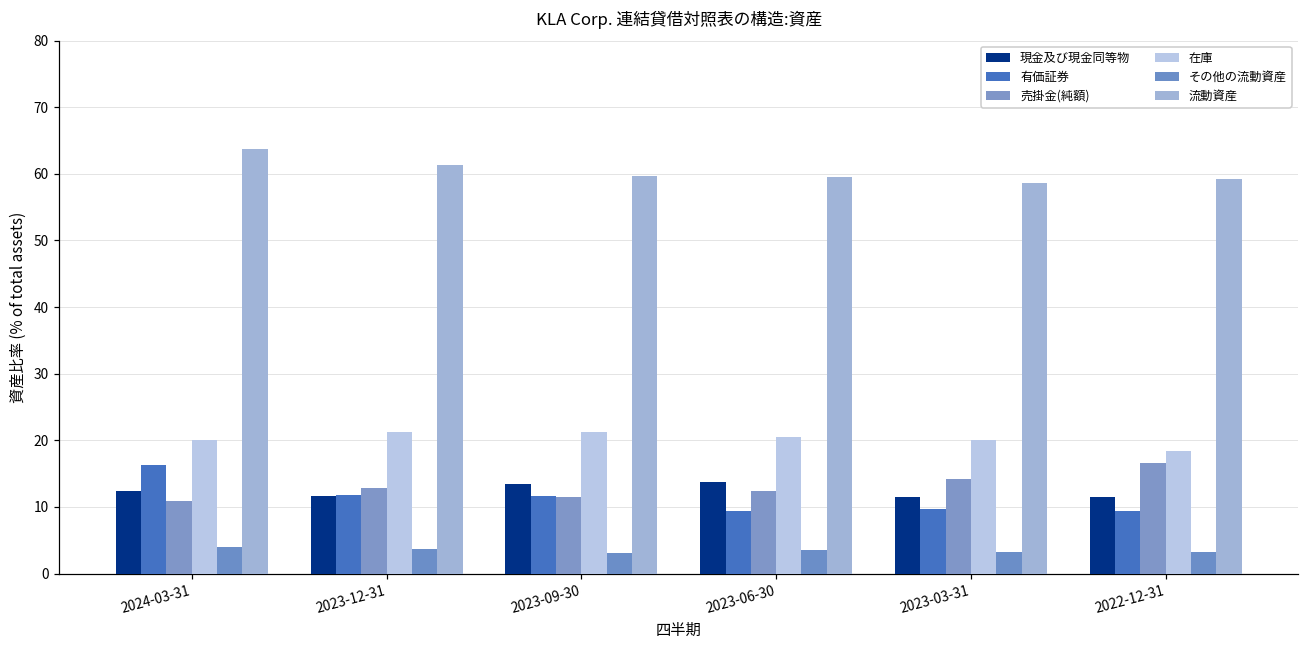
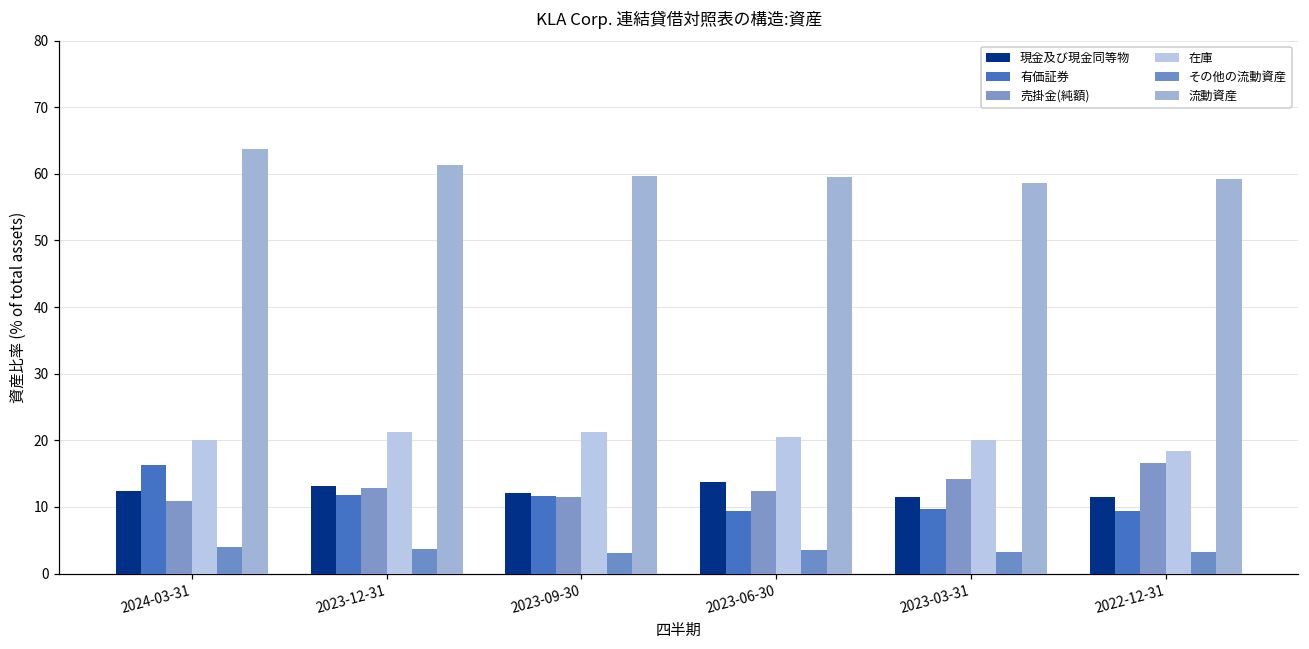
  {
    "現金及び現金同等物": {
      "2024-03-31": 12,
-     "2023-12-31": 12,
-     "2023-09-30": 13,
+     "2023-12-31": 13,
+     "2023-09-30": 12,
      "2023-06-30": 14,
      "2023-03-31": 11,
      "2022-12-31": 11
    }
  }
